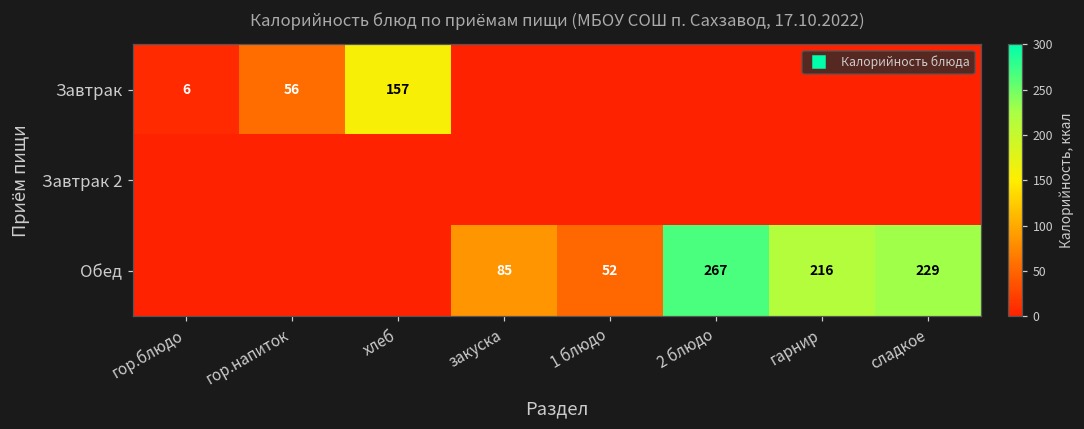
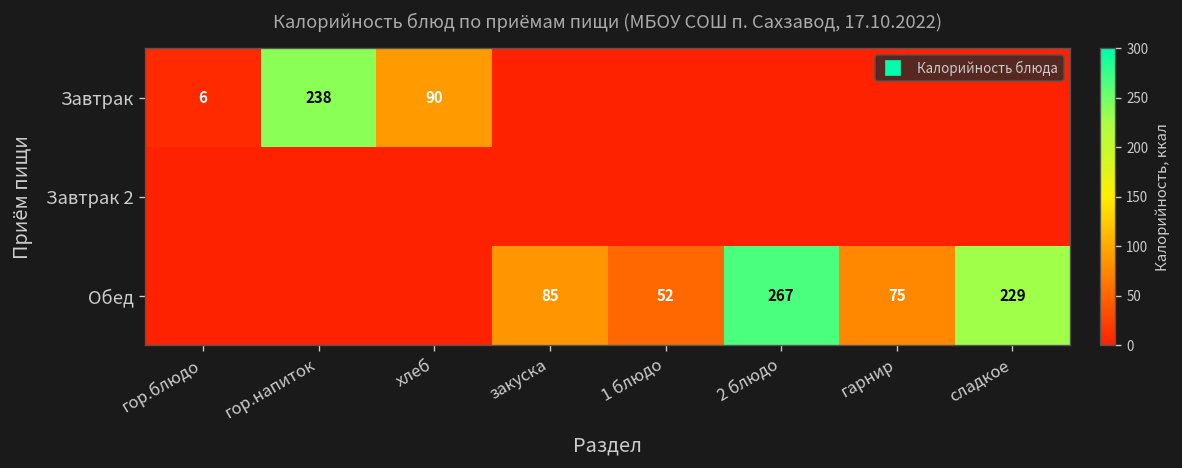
  {
    "Завтрак": {
      "гор.блюдо": 6,
-     "гор.напиток": 56,
-     "хлеб": 157
+     "гор.напиток": 238,
+     "хлеб": 90
    },
    "Обед": {
      "закуска": 85,
      "1 блюдо": 52,
      "2 блюдо": 267,
-     "гарнир": 216,
+     "гарнир": 75,
      "сладкое": 229
    }
  }
